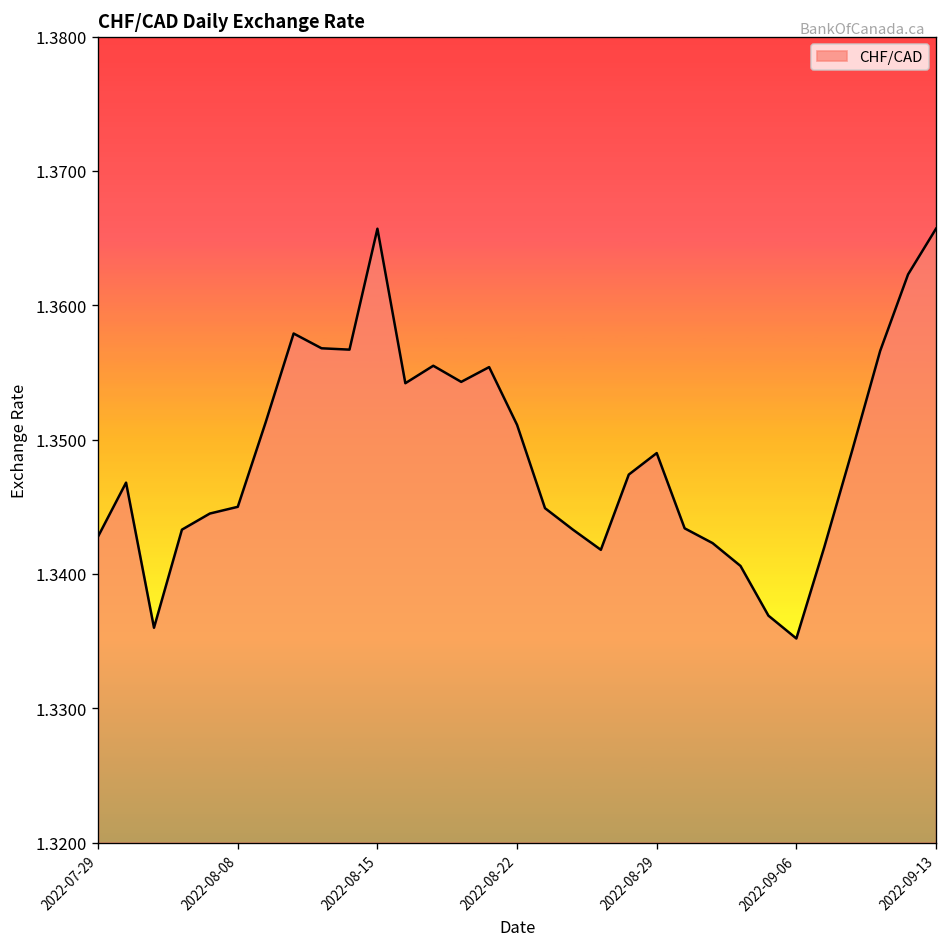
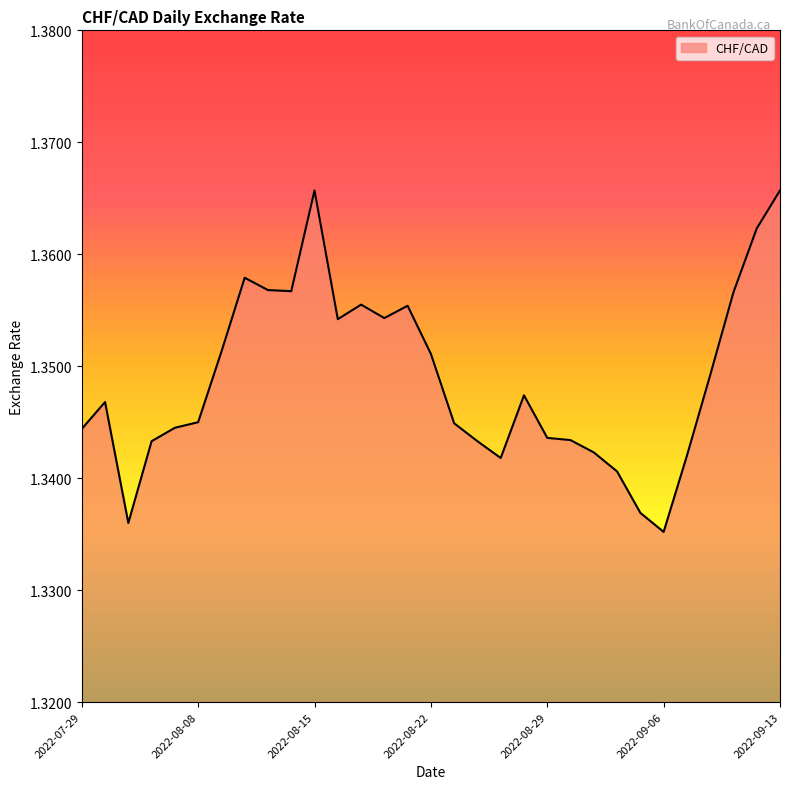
  {
-   "2022-07-29": 1.3428,
+   "2022-07-29": 1.3444,
    "2022-08-08": 1.3450,
    "2022-08-15": 1.3657,
    "2022-08-22": 1.3511,
-   "2022-08-29": 1.3490,
+   "2022-08-29": 1.3436,
    "2022-09-06": 1.3352,
    "2022-09-13": 1.3657
  }
